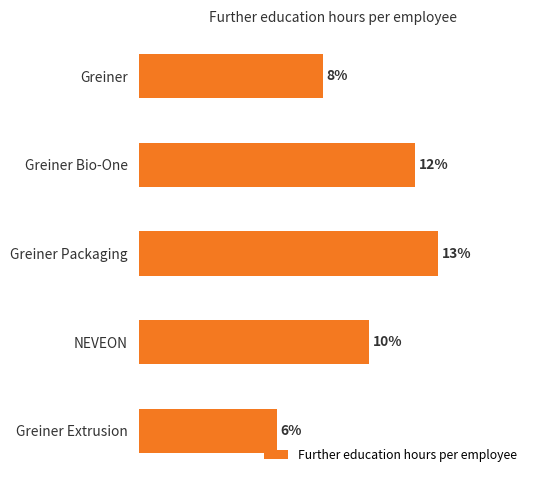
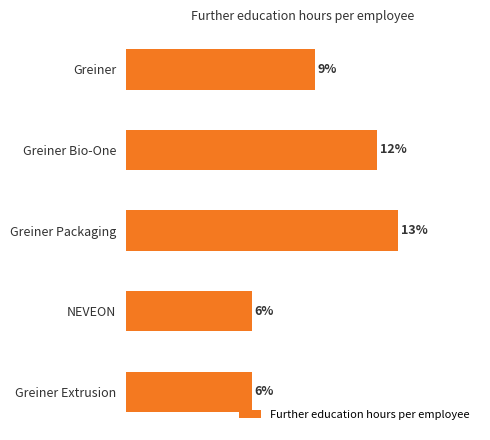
  {
-   "Greiner": "8%",
+   "Greiner": "9%",
    "Greiner Bio-One": "12%",
    "Greiner Packaging": "13%",
-   "NEVEON": "10%",
+   "NEVEON": "6%",
    "Greiner Extrusion": "6%"
  }
